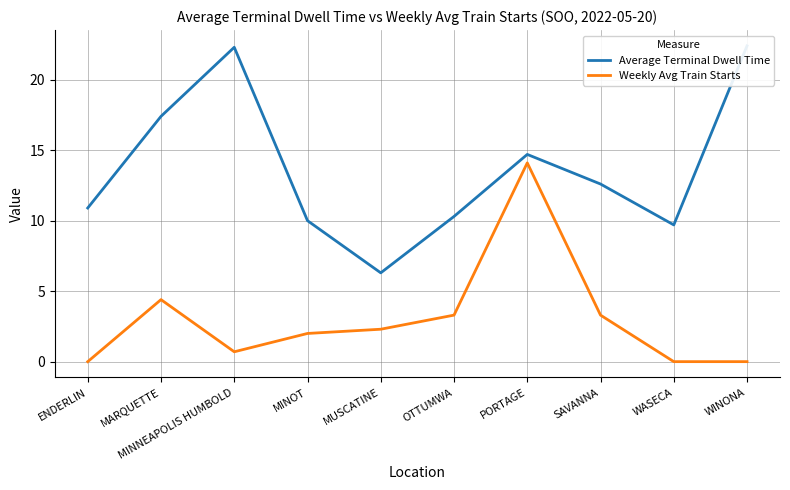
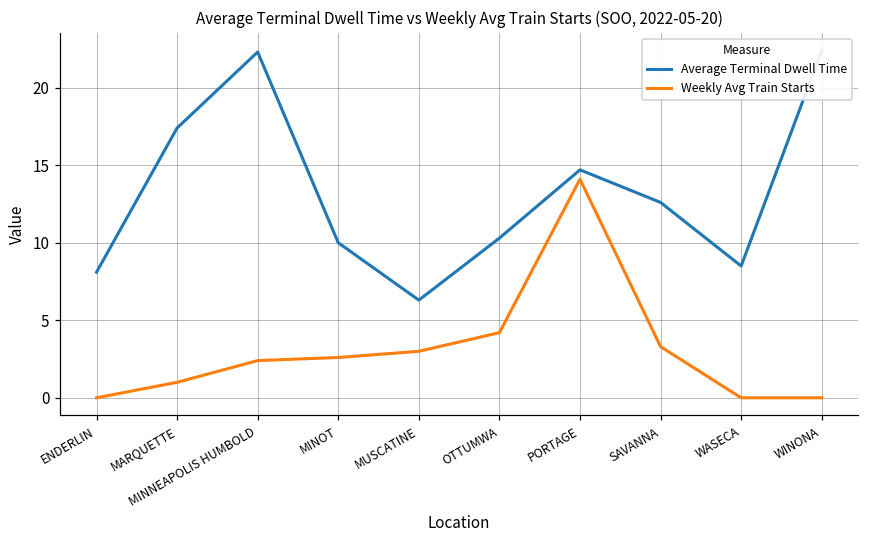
  {
    "Average Terminal Dwell Time": {
-     "ENDERLIN": 10.9,
+     "ENDERLIN": 8.1,
      "MARQUETTE": 17.4,
      "MINNEAPOLIS HUMBOLD": 22.3,
      "MINOT": 10.0,
      "MUSCATINE": 6.3,
      "OTTUMWA": 10.3,
      "PORTAGE": 14.7,
      "SAVANNA": 12.6,
-     "WASECA": 9.7
+     "WASECA": 8.5
    },
    "Weekly Avg Train Starts": {
      "ENDERLIN": 0.0,
-     "MARQUETTE": 4.4,
-     "MINNEAPOLIS HUMBOLD": 0.7,
-     "MINOT": 2.0,
-     "MUSCATINE": 2.3,
-     "OTTUMWA": 3.3,
+     "MARQUETTE": 1.0,
+     "MINNEAPOLIS HUMBOLD": 2.4,
+     "MINOT": 2.6,
+     "MUSCATINE": 3.0,
+     "OTTUMWA": 4.2,
      "PORTAGE": 14.1,
      "SAVANNA": 3.3,
      "WASECA": 0.0,
      "WINONA": 0.0
    }
  }
